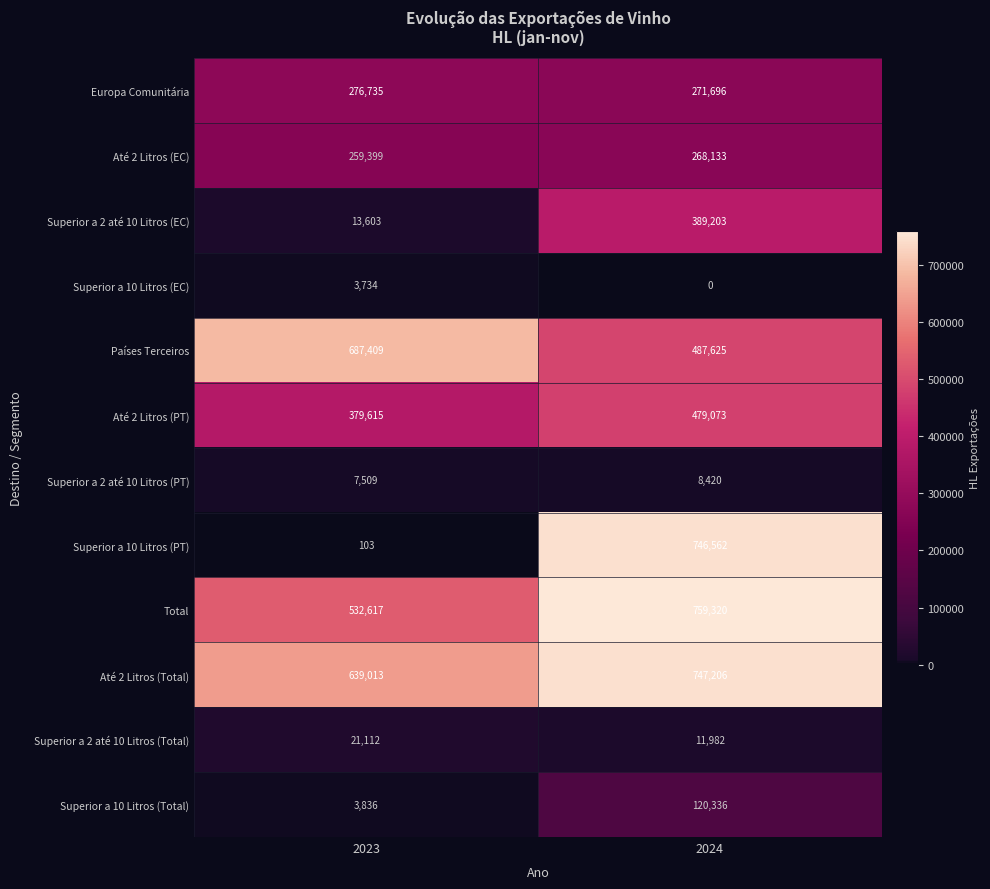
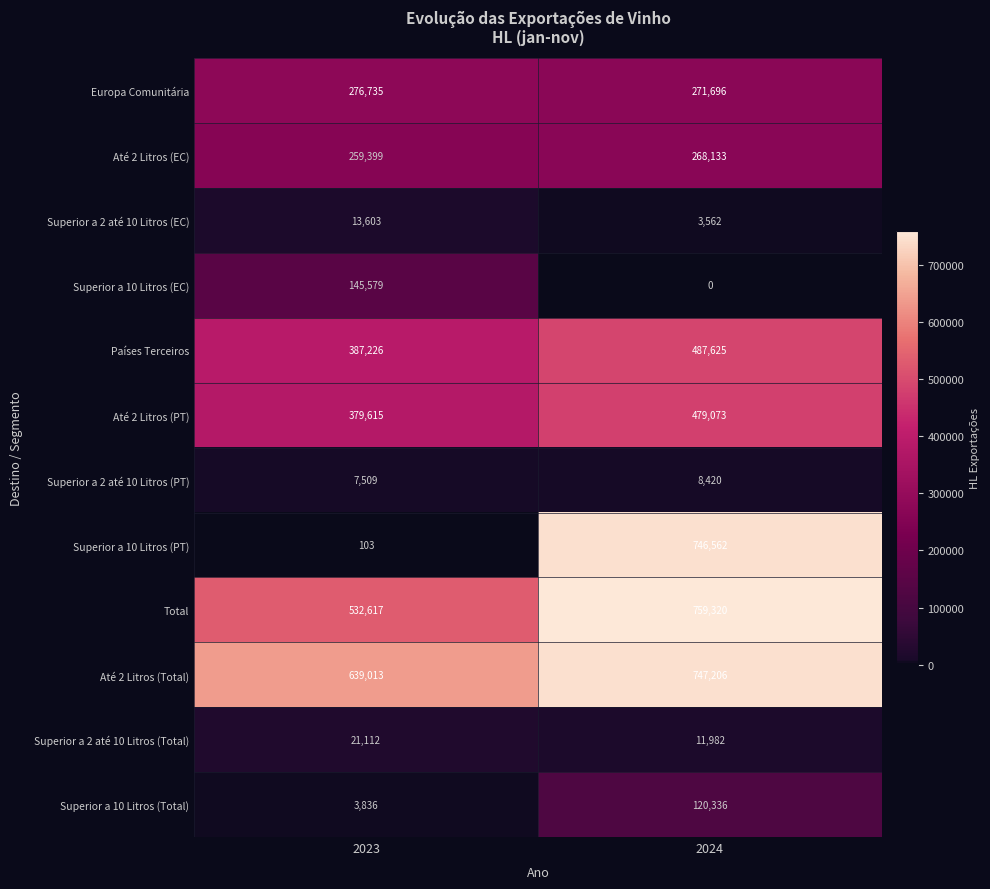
  {
    "Europa Comunitária": {
      "2023": "276,735",
      "2024": "271,696"
    },
    "Até 2 Litros (EC)": {
      "2023": "259,399",
      "2024": "268,133"
    },
    "Superior a 2 até 10 Litros (EC)": {
      "2023": "13,603",
-     "2024": "389,203"
+     "2024": "3,562"
    },
    "Superior a 10 Litros (EC)": {
-     "2023": "3,734",
+     "2023": "145,579",
      "2024": "0"
    },
    "Países Terceiros": {
-     "2023": "687,409",
+     "2023": "387,226",
      "2024": "487,625"
    },
    "Até 2 Litros (PT)": {
      "2023": "379,615",
      "2024": "479,073"
    },
    "Superior a 2 até 10 Litros (PT)": {
      "2023": "7,509",
      "2024": "8,420"
    },
    "Superior a 10 Litros (PT)": {
      "2023": "103",
      "2024": "746,562"
    },
    "Total": {
      "2023": "532,617"
    },
    "Até 2 Litros (Total)": {
      "2023": "639,013",
      "2024": "747,206"
    },
    "Superior a 2 até 10 Litros (Total)": {
      "2023": "21,112",
      "2024": "11,982"
    },
    "Superior a 10 Litros (Total)": {
      "2023": "3,836",
      "2024": "120,336"
    }
  }
